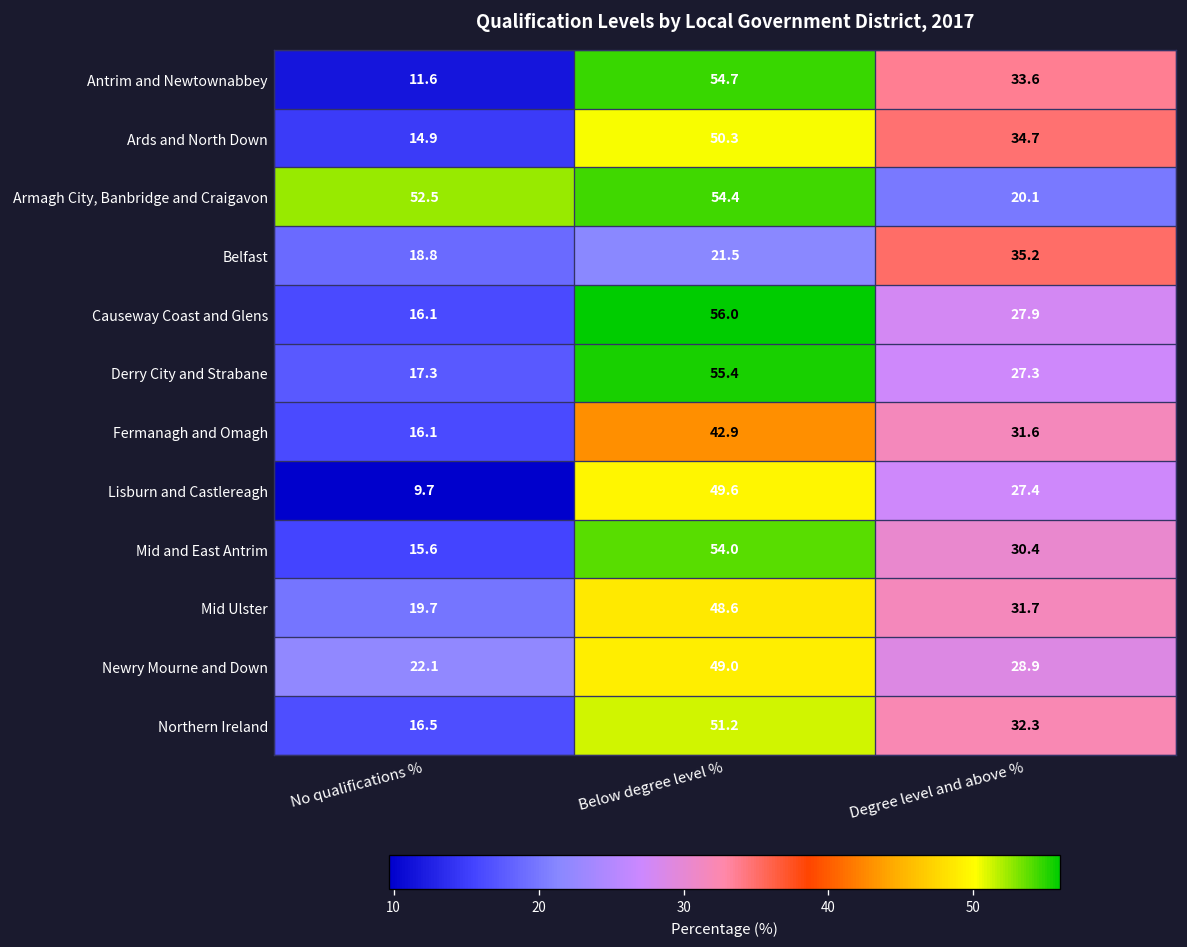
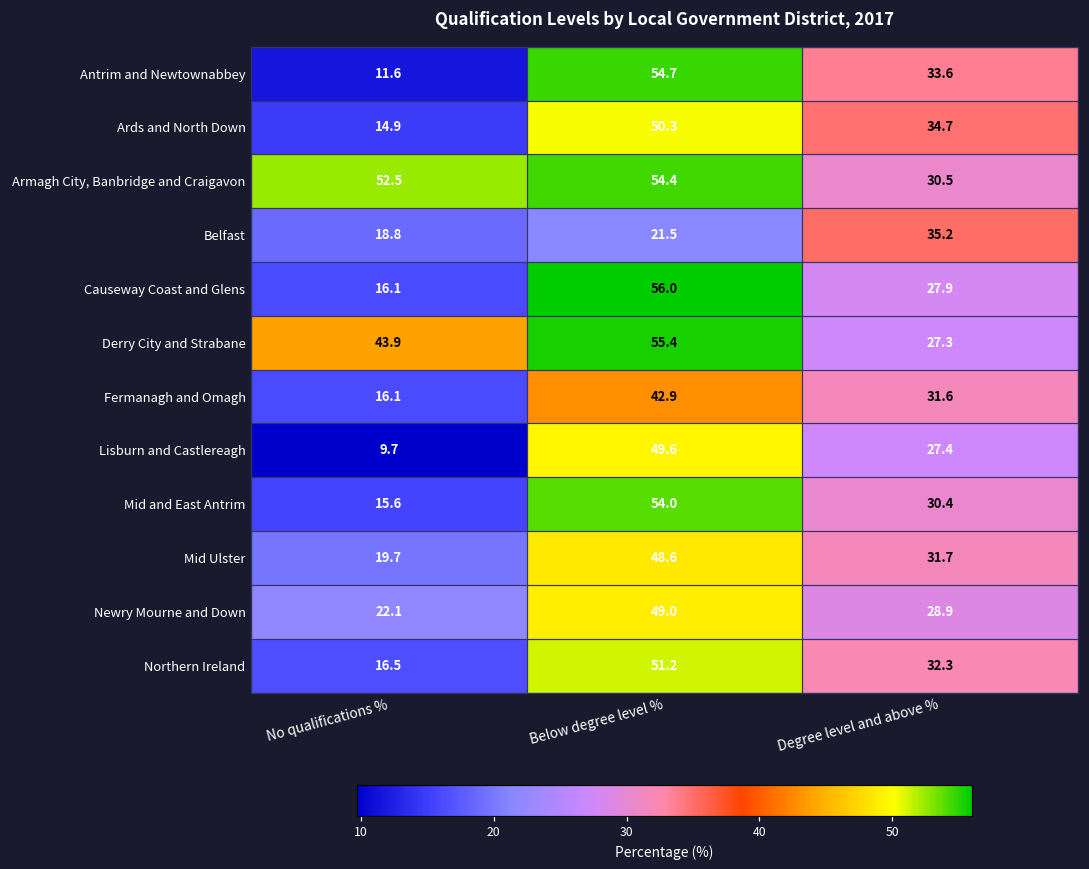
  {
    "Antrim and Newtownabbey": {
      "No qualifications %": 11.6,
      "Below degree level %": 54.7,
      "Degree level and above %": 33.6
    },
    "Ards and North Down": {
      "No qualifications %": 14.9,
      "Below degree level %": 50.3,
      "Degree level and above %": 34.7
    },
    "Armagh City, Banbridge and Craigavon": {
      "No qualifications %": 52.5,
      "Below degree level %": 54.4,
-     "Degree level and above %": 20.1
+     "Degree level and above %": 30.5
    },
    "Belfast": {
      "No qualifications %": 18.8,
      "Below degree level %": 21.5,
      "Degree level and above %": 35.2
    },
    "Causeway Coast and Glens": {
      "No qualifications %": 16.1,
      "Below degree level %": 56.0,
      "Degree level and above %": 27.9
    },
    "Derry City and Strabane": {
-     "No qualifications %": 17.3,
+     "No qualifications %": 43.9,
      "Below degree level %": 55.4,
      "Degree level and above %": 27.3
    },
    "Fermanagh and Omagh": {
      "No qualifications %": 16.1,
      "Below degree level %": 42.9,
      "Degree level and above %": 31.6
    },
    "Lisburn and Castlereagh": {
      "No qualifications %": 9.7,
      "Below degree level %": 49.6,
      "Degree level and above %": 27.4
    },
    "Mid and East Antrim": {
      "No qualifications %": 15.6,
      "Below degree level %": 54.0,
      "Degree level and above %": 30.4
    },
    "Mid Ulster": {
      "No qualifications %": 19.7,
      "Below degree level %": 48.6,
      "Degree level and above %": 31.7
    },
    "Newry Mourne and Down": {
      "No qualifications %": 22.1,
      "Below degree level %": 49.0,
      "Degree level and above %": 28.9
    },
    "Northern Ireland": {
      "No qualifications %": 16.5,
      "Below degree level %": 51.2,
      "Degree level and above %": 32.3
    }
  }
